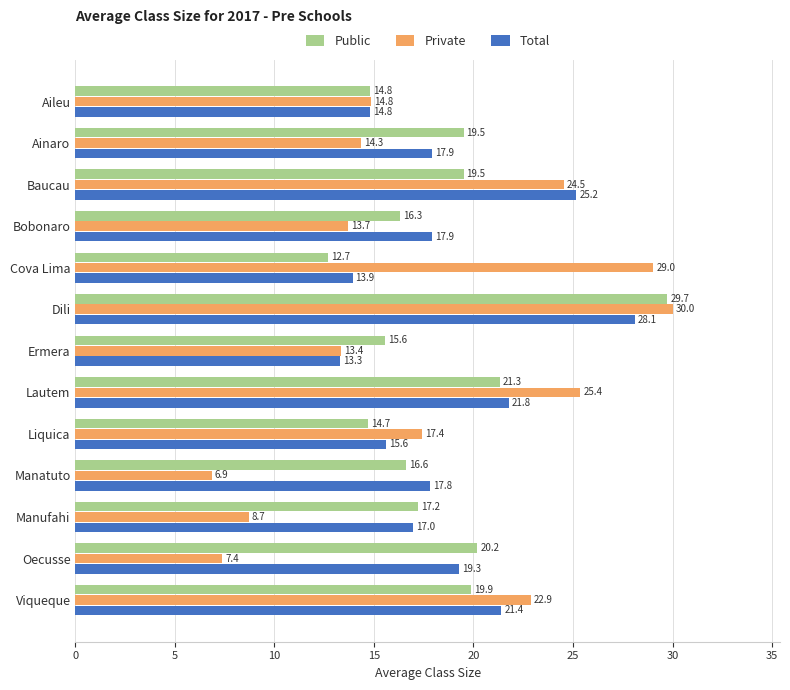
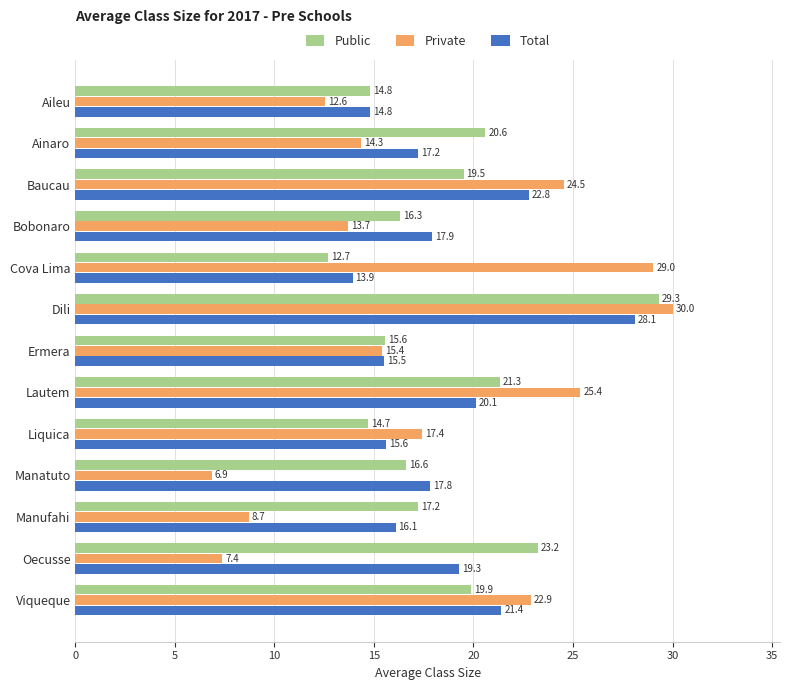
  {
    "Public": {
      "Aileu": 14.8,
-     "Ainaro": 19.5,
+     "Ainaro": 20.6,
      "Baucau": 19.5,
      "Bobonaro": 16.3,
      "Cova Lima": 12.7,
-     "Dili": 29.7,
+     "Dili": 29.3,
      "Ermera": 15.6,
      "Lautem": 21.3,
      "Liquica": 14.7,
      "Manatuto": 16.6,
      "Manufahi": 17.2,
-     "Oecusse": 20.2,
+     "Oecusse": 23.2,
      "Viqueque": 19.9
    },
    "Private": {
-     "Aileu": 14.8,
+     "Aileu": 12.6,
      "Ainaro": 14.3,
      "Baucau": 24.5,
      "Bobonaro": 13.7,
      "Cova Lima": 29.0,
      "Dili": 30.0,
-     "Ermera": 13.4,
+     "Ermera": 15.4,
      "Lautem": 25.4,
      "Liquica": 17.4,
      "Manatuto": 6.9,
      "Manufahi": 8.7,
      "Oecusse": 7.4,
      "Viqueque": 22.9
    },
    "Total": {
      "Aileu": 14.8,
-     "Ainaro": 17.9,
-     "Baucau": 25.2,
+     "Ainaro": 17.2,
+     "Baucau": 22.8,
      "Bobonaro": 17.9,
      "Cova Lima": 13.9,
      "Dili": 28.1,
-     "Ermera": 13.3,
-     "Lautem": 21.8,
+     "Ermera": 15.5,
+     "Lautem": 20.1,
      "Liquica": 15.6,
      "Manatuto": 17.8,
-     "Manufahi": 17.0,
+     "Manufahi": 16.1,
      "Oecusse": 19.3,
      "Viqueque": 21.4
    }
  }
